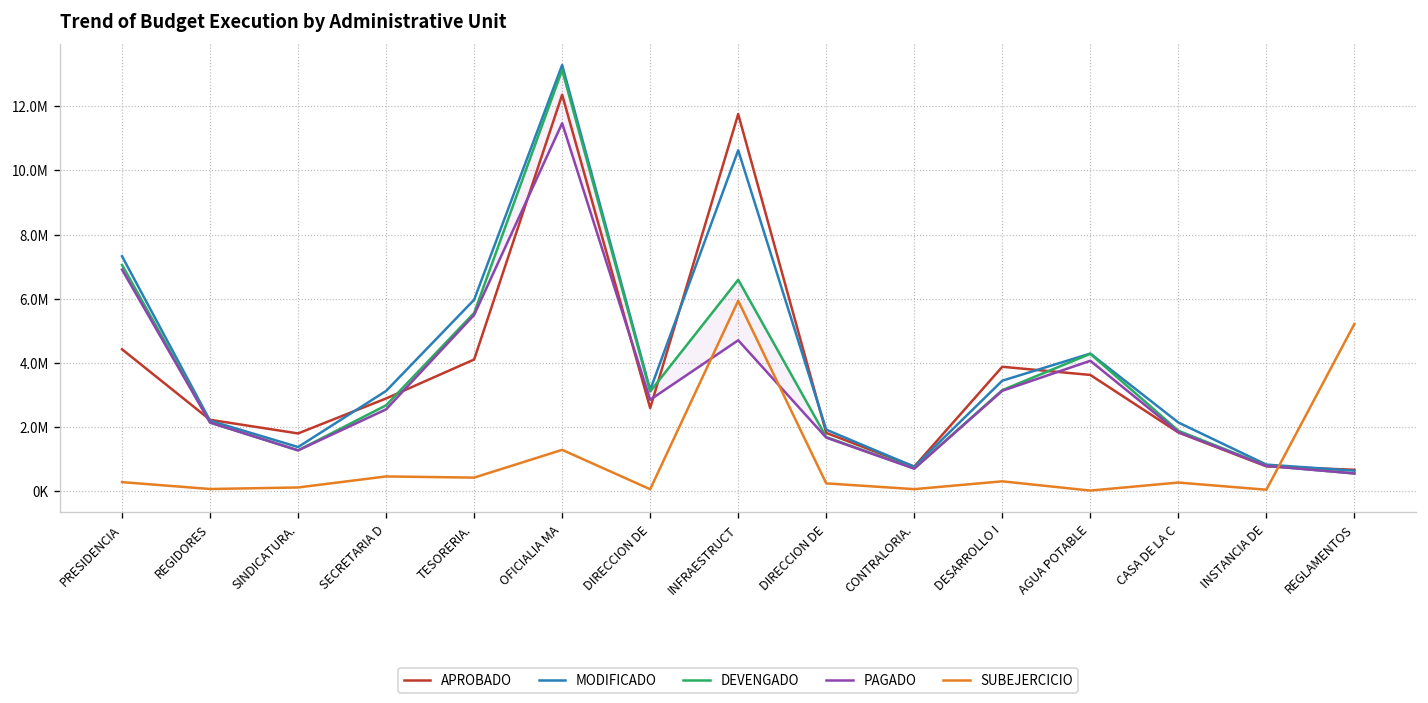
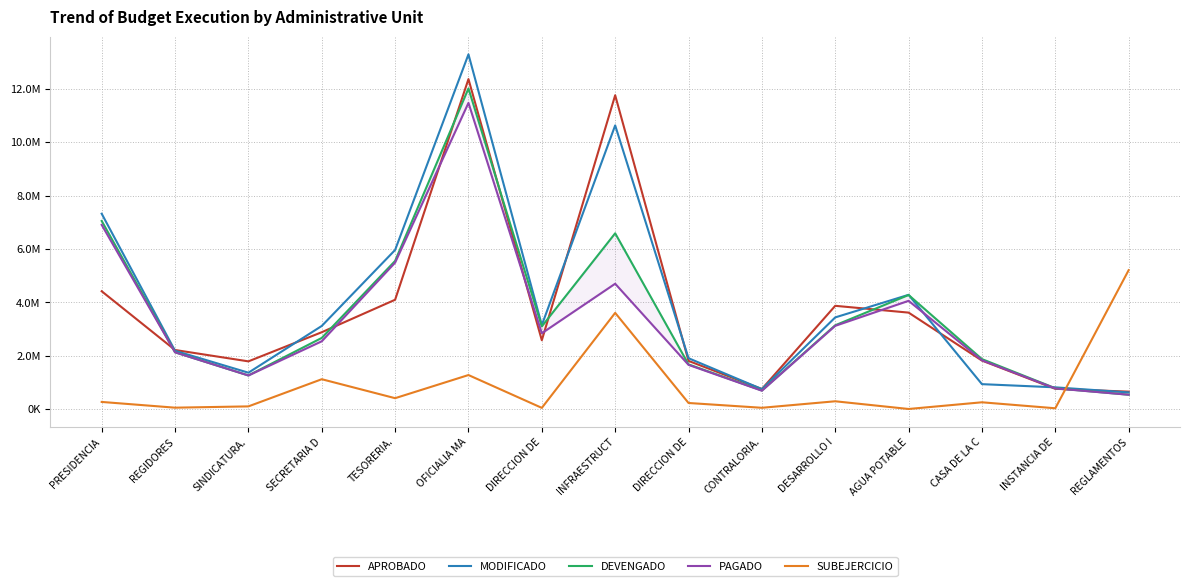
  {
    "APROBADO": {
      "PRESIDENCIA": 4400000,
      "SINDICATURA.": 1800000,
      "SECRETARIA D": 2900000,
      "TESORERIA.": 4100000,
      "OFICIALIA MA": 12400000,
      "INFRAESTRUCT": 11800000,
      "DESARROLLO I": 3900000,
      "AGUA POTABLE": 3600000
    },
    "MODIFICADO": {
      "PRESIDENCIA": 7300000,
      "SINDICATURA.": 1400000,
      "SECRETARIA D": 3100000,
      "TESORERIA.": 6000000,
      "OFICIALIA MA": 13300000,
      "INFRAESTRUCT": 10600000,
      "DESARROLLO I": 3400000,
-     "CASA DE LA C": 2100000
+     "CASA DE LA C": 900000
    },
    "DEVENGADO": {
      "PRESIDENCIA": 7100000,
      "SECRETARIA D": 2700000,
-     "OFICIALIA MA": 13100000,
+     "OFICIALIA MA": 12000000,
      "INFRAESTRUCT": 6600000
    },
    "PAGADO": {
      "PRESIDENCIA": 6900000,
      "SECRETARIA D": 2500000,
      "OFICIALIA MA": 11500000,
      "INFRAESTRUCT": 4700000,
      "AGUA POTABLE": 4100000
    },
    "SUBEJERCICIO": {
      "PRESIDENCIA": 300000,
      "REGIDORES": 100000,
      "SINDICATURA.": 100000,
-     "SECRETARIA D": 400000,
+     "SECRETARIA D": 1100000,
      "TESORERIA.": 400000,
      "OFICIALIA MA": 1300000,
-     "INFRAESTRUCT": 5900000,
+     "INFRAESTRUCT": 3600000,
      "CONTRALORIA.": 100000,
      "DESARROLLO I": 300000,
      "AGUA POTABLE": 0,
      "CASA DE LA C": 300000,
      "INSTANCIA DE": 0,
      "REGLAMENTOS": 5200000
    }
  }
